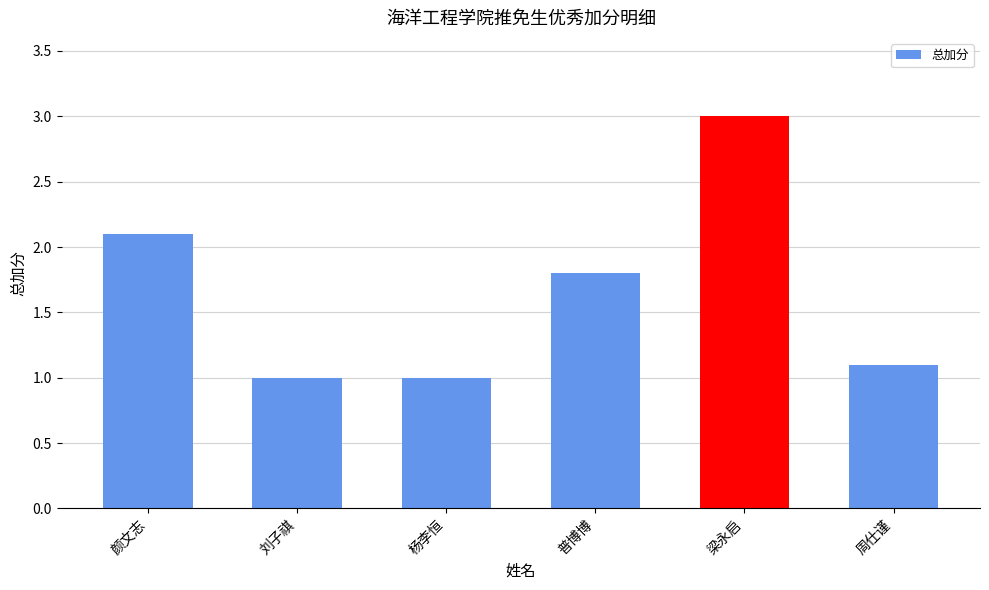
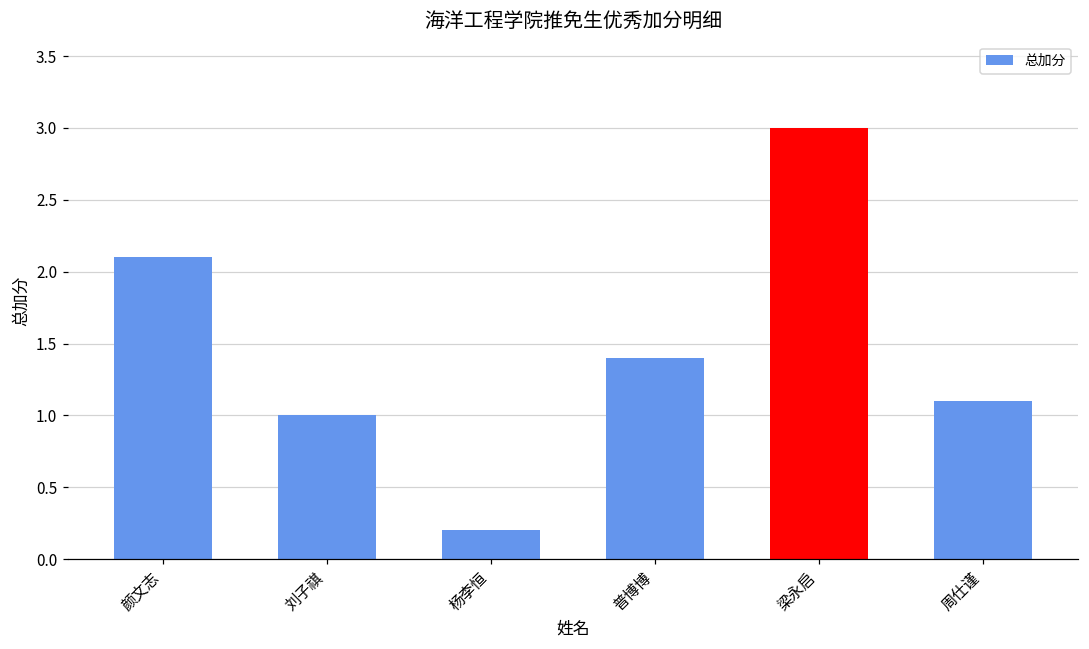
  {
    "颜文志": 2.1,
    "刘子祺": 1.0,
-   "杨李恒": 1.0,
-   "普博博": 1.8,
+   "杨李恒": 0.2,
+   "普博博": 1.4,
    "梁永启": 3.0,
    "周仕谨": 1.1
  }
